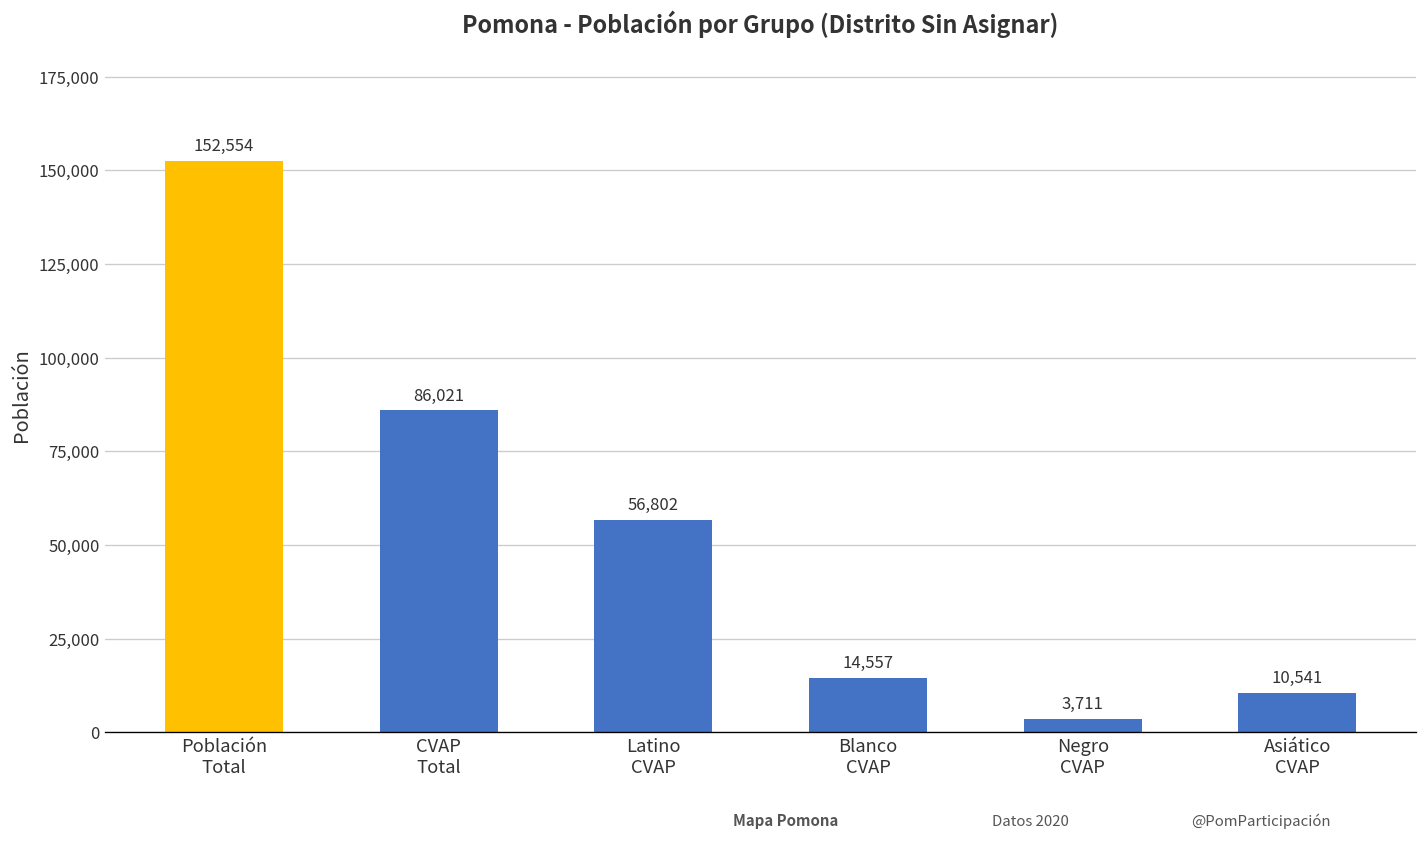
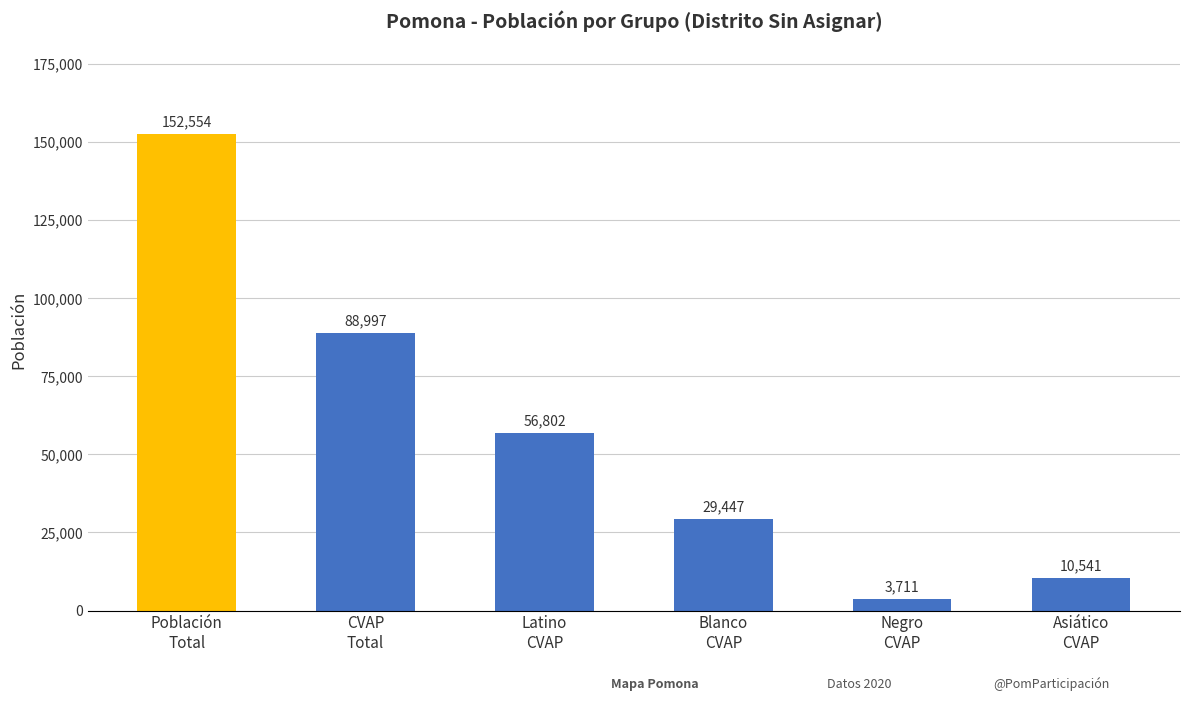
  {
    "Población Total": "152,554",
-   "CVAP Total": "86,021",
+   "CVAP Total": "88,997",
    "Latino CVAP": "56,802",
-   "Blanco CVAP": "14,557",
+   "Blanco CVAP": "29,447",
    "Negro CVAP": "3,711",
    "Asiático CVAP": "10,541"
  }
